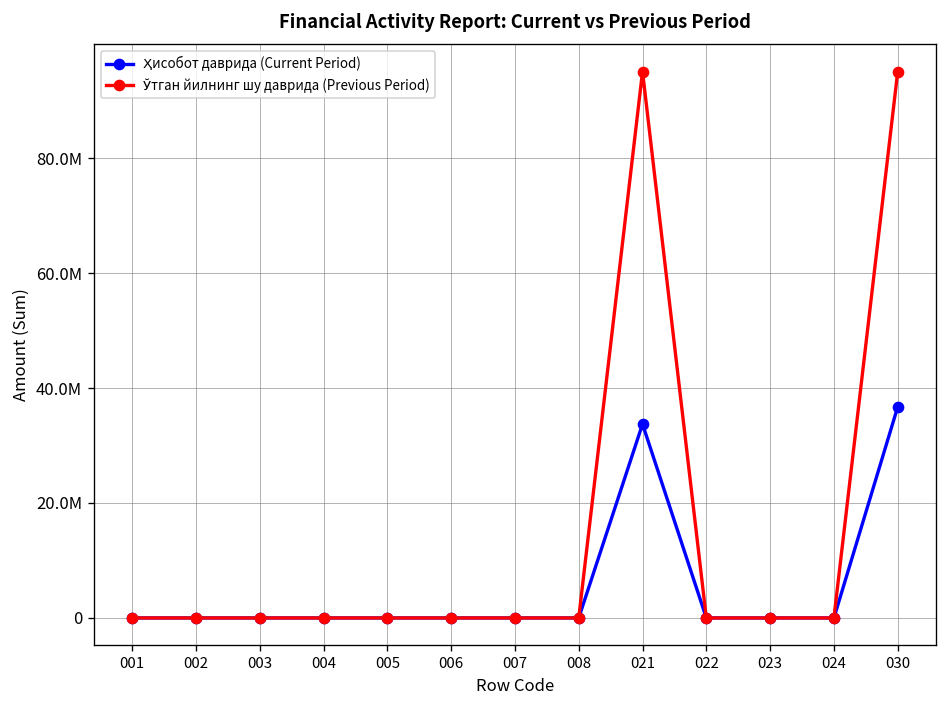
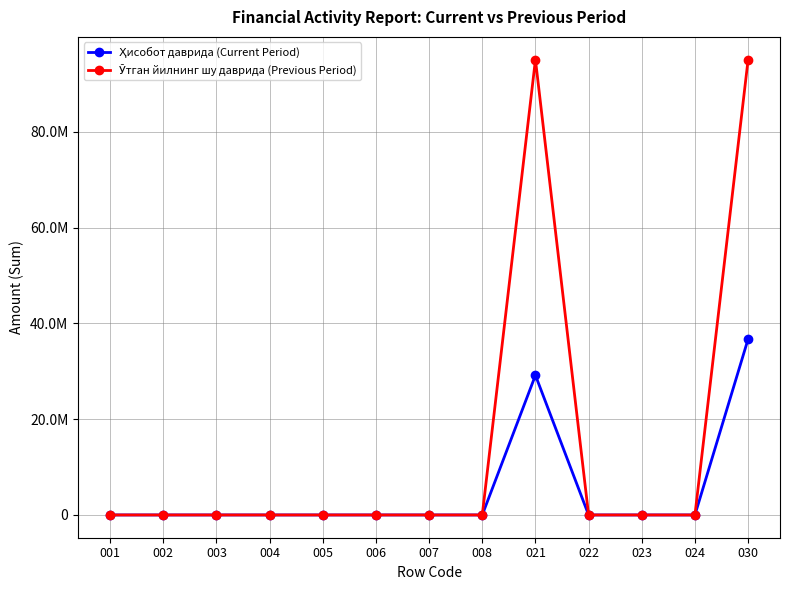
  {
    "Ҳисобот даврида (Current Period)": {
-     "021": 34000000,
+     "021": 29000000,
      "030": 37000000
    },
    "Ўтган йилнинг шу даврида (Previous Period)": {
      "021": 95000000,
      "030": 95000000
    }
  }
